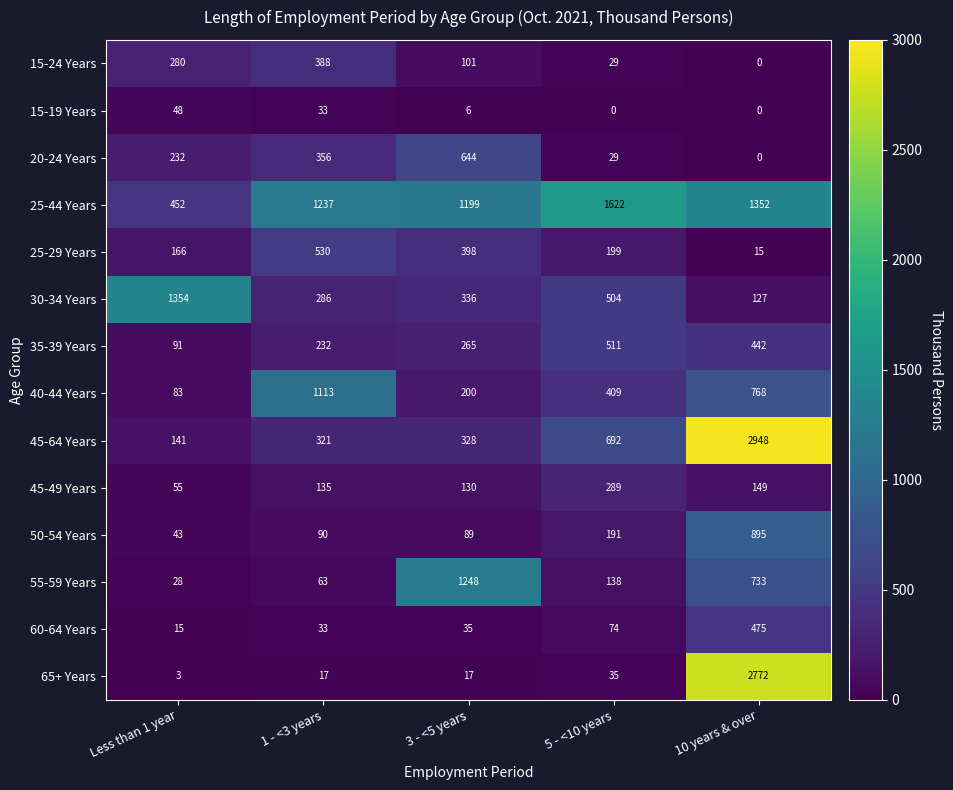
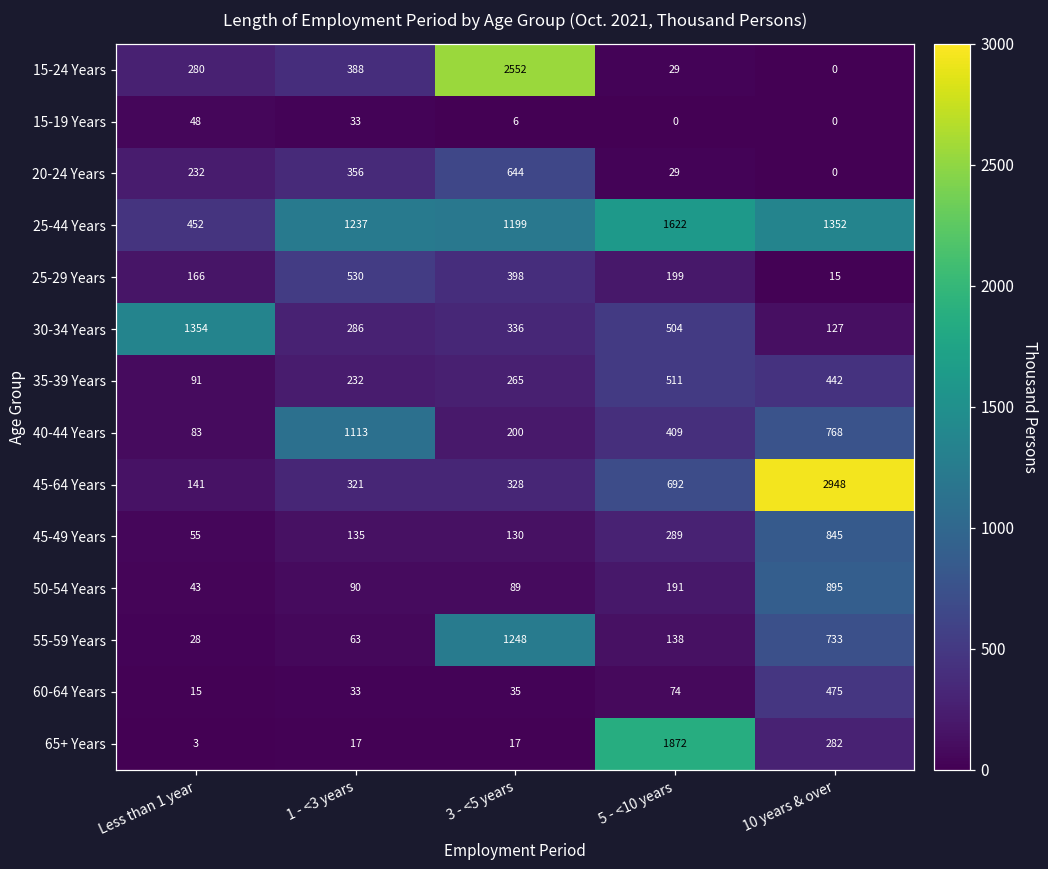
  {
    "15-24 Years": {
      "Less than 1 year": 280,
      "1 - <3 years": 388,
-     "3 - <5 years": 101,
+     "3 - <5 years": 2552,
      "5 - <10 years": 29,
      "10 years & over": 0
    },
    "15-19 Years": {
      "Less than 1 year": 48,
      "1 - <3 years": 33,
      "3 - <5 years": 6,
      "5 - <10 years": 0,
      "10 years & over": 0
    },
    "20-24 Years": {
      "Less than 1 year": 232,
      "1 - <3 years": 356,
      "3 - <5 years": 644,
      "5 - <10 years": 29,
      "10 years & over": 0
    },
    "25-44 Years": {
      "Less than 1 year": 452,
      "1 - <3 years": 1237,
      "3 - <5 years": 1199,
      "5 - <10 years": 1622,
      "10 years & over": 1352
    },
    "25-29 Years": {
      "Less than 1 year": 166,
      "1 - <3 years": 530,
      "3 - <5 years": 398,
      "5 - <10 years": 199,
      "10 years & over": 15
    },
    "30-34 Years": {
      "Less than 1 year": 1354,
      "1 - <3 years": 286,
      "3 - <5 years": 336,
      "5 - <10 years": 504,
      "10 years & over": 127
    },
    "35-39 Years": {
      "Less than 1 year": 91,
      "1 - <3 years": 232,
      "3 - <5 years": 265,
      "5 - <10 years": 511,
      "10 years & over": 442
    },
    "40-44 Years": {
      "Less than 1 year": 83,
      "1 - <3 years": 1113,
      "3 - <5 years": 200,
      "5 - <10 years": 409,
      "10 years & over": 768
    },
    "45-64 Years": {
      "Less than 1 year": 141,
      "1 - <3 years": 321,
      "3 - <5 years": 328,
      "5 - <10 years": 692,
      "10 years & over": 2948
    },
    "45-49 Years": {
      "Less than 1 year": 55,
      "1 - <3 years": 135,
      "3 - <5 years": 130,
      "5 - <10 years": 289,
-     "10 years & over": 149
+     "10 years & over": 845
    },
    "50-54 Years": {
      "Less than 1 year": 43,
      "1 - <3 years": 90,
      "3 - <5 years": 89,
      "5 - <10 years": 191,
      "10 years & over": 895
    },
    "55-59 Years": {
      "Less than 1 year": 28,
      "1 - <3 years": 63,
      "3 - <5 years": 1248,
      "5 - <10 years": 138,
      "10 years & over": 733
    },
    "60-64 Years": {
      "Less than 1 year": 15,
      "1 - <3 years": 33,
      "3 - <5 years": 35,
      "5 - <10 years": 74,
      "10 years & over": 475
    },
    "65+ Years": {
      "Less than 1 year": 3,
      "1 - <3 years": 17,
      "3 - <5 years": 17,
-     "5 - <10 years": 35,
-     "10 years & over": 2772
+     "5 - <10 years": 1872,
+     "10 years & over": 282
    }
  }
